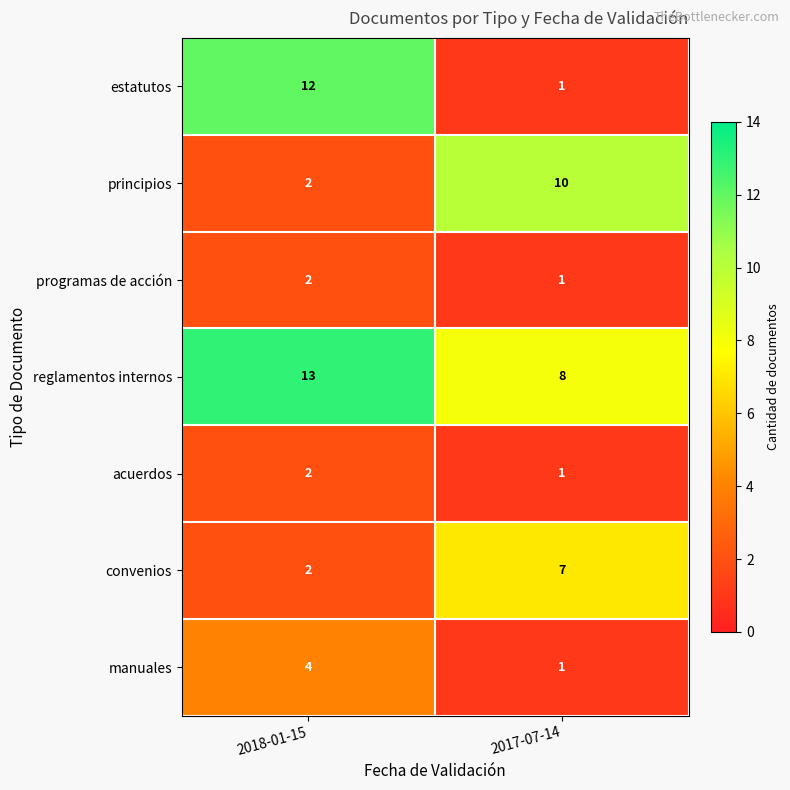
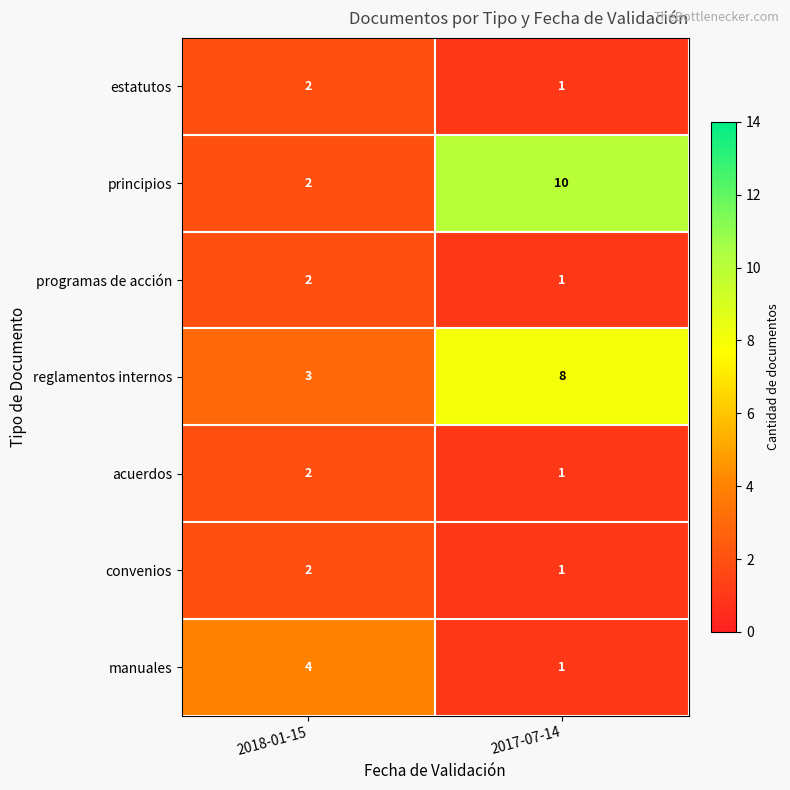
  {
    "estatutos": {
-     "2018-01-15": 12,
+     "2018-01-15": 2,
      "2017-07-14": 1
    },
    "principios": {
      "2018-01-15": 2,
      "2017-07-14": 10
    },
    "programas de acción": {
      "2018-01-15": 2,
      "2017-07-14": 1
    },
    "reglamentos internos": {
-     "2018-01-15": 13,
+     "2018-01-15": 3,
      "2017-07-14": 8
    },
    "acuerdos": {
      "2018-01-15": 2,
      "2017-07-14": 1
    },
    "convenios": {
      "2018-01-15": 2,
-     "2017-07-14": 7
+     "2017-07-14": 1
    },
    "manuales": {
      "2018-01-15": 4,
      "2017-07-14": 1
    }
  }
